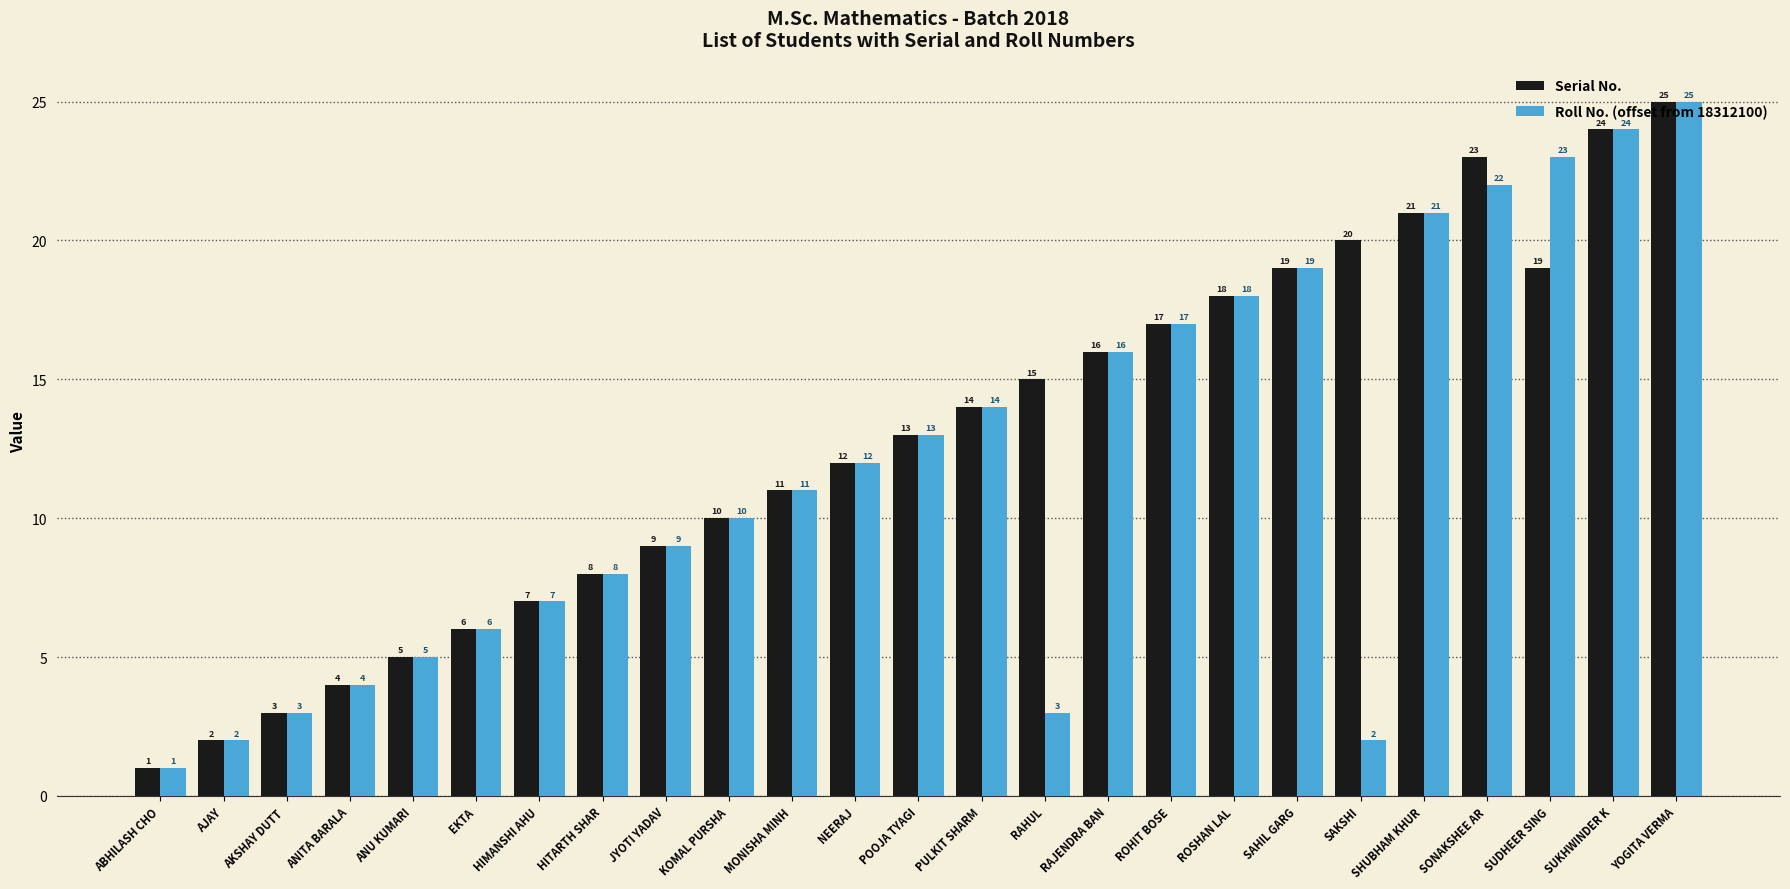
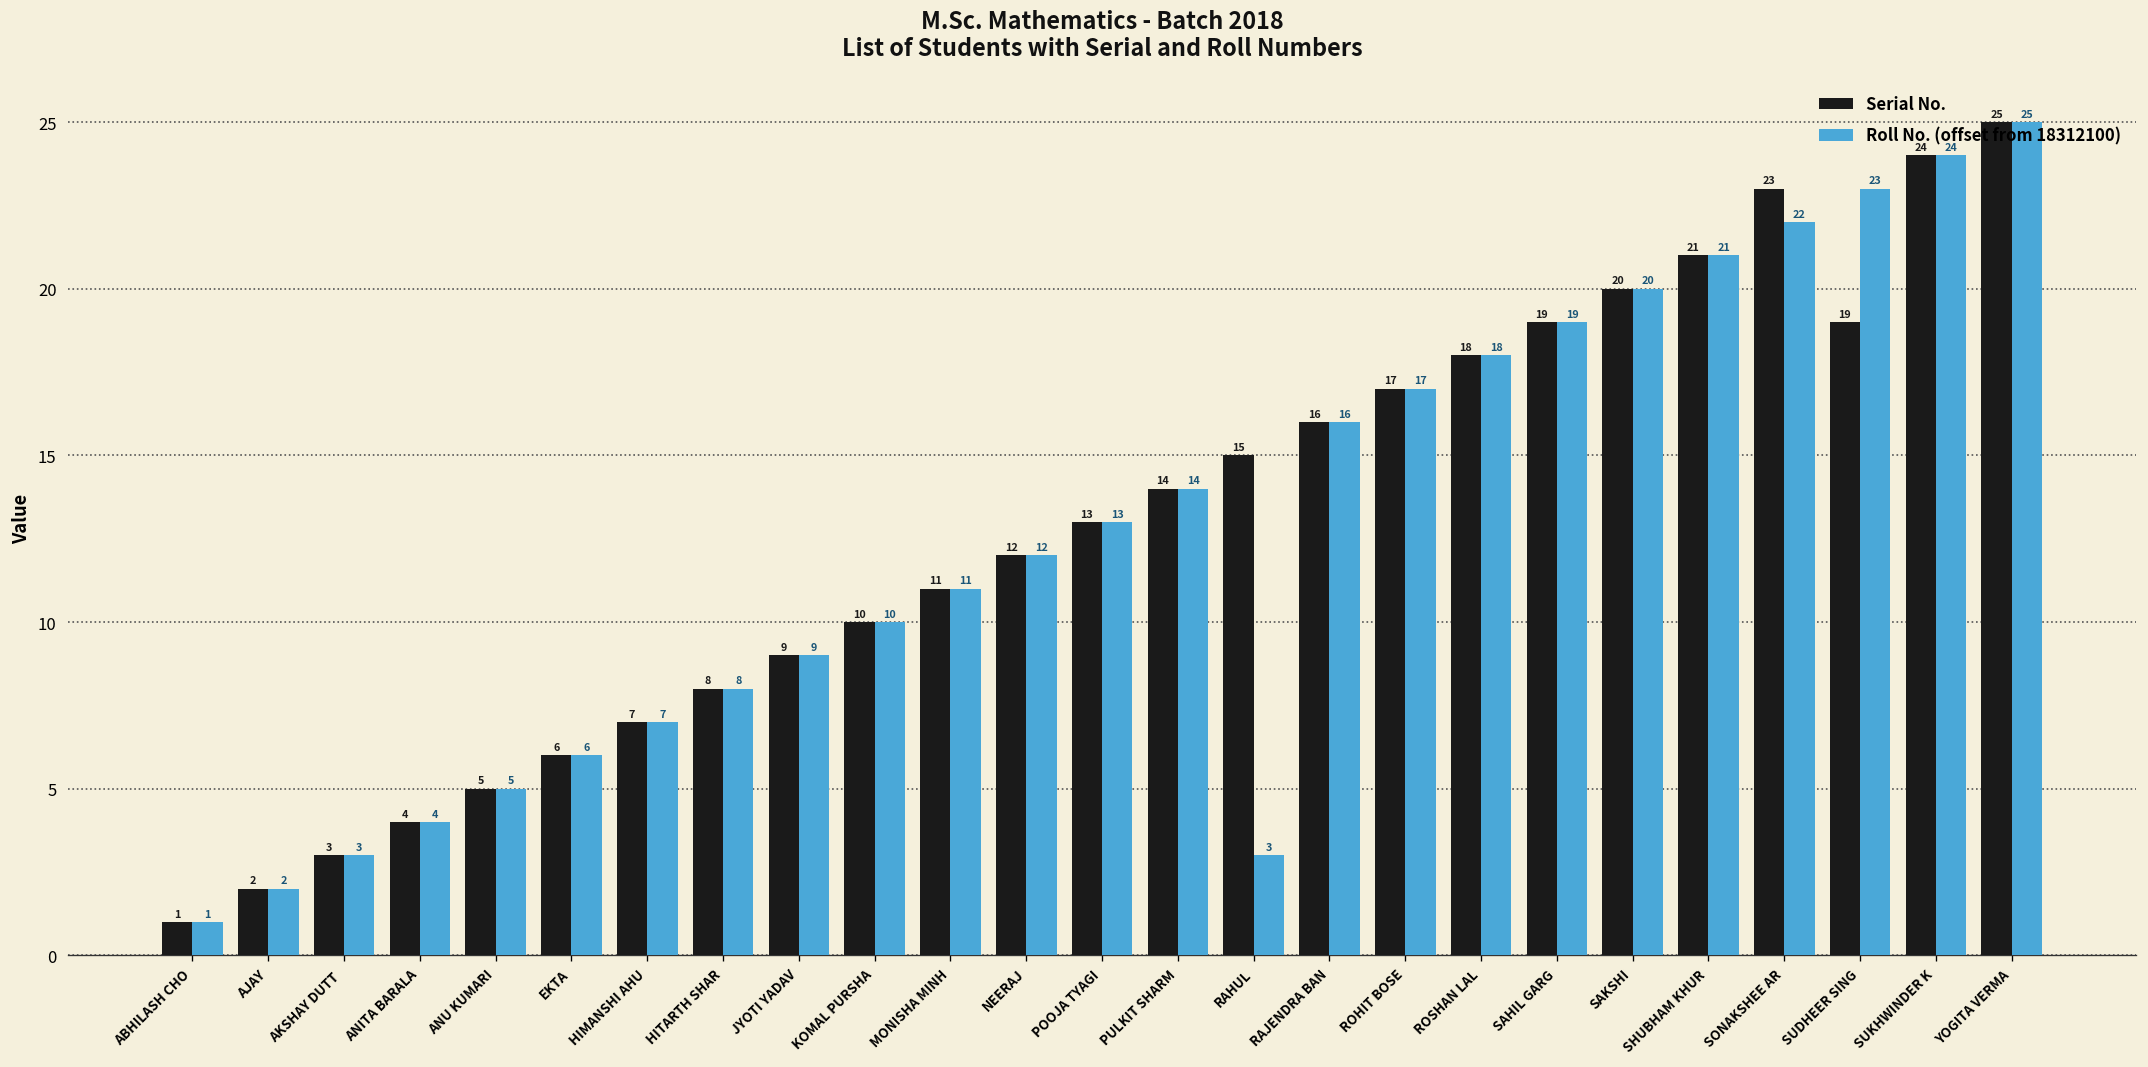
  {
    "Serial No.": {
      "ABHILASH CHO": 1,
      "AJAY": 2,
      "AKSHAY DUTT": 3,
      "ANITA BARALA": 4,
      "ANU KUMARI": 5,
      "EKTA": 6,
      "HIMANSHI AHU": 7,
      "HITARTH SHAR": 8,
      "JYOTI YADAV": 9,
      "KOMAL PURSHA": 10,
      "MONISHA MINH": 11,
      "NEERAJ": 12,
      "POOJA TYAGI": 13,
      "PULKIT SHARM": 14,
      "RAHUL": 15,
      "RAJENDRA BAN": 16,
      "ROHIT BOSE": 17,
      "ROSHAN LAL": 18,
      "SAHIL GARG": 19,
      "SAKSHI": 20,
      "SHUBHAM KHUR": 21,
      "SONAKSHEE AR": 23,
      "SUDHEER SING": 19,
      "SUKHWINDER K": 24,
      "YOGITA VERMA": 25
    },
    "Roll No. (offset from 18312100)": {
      "ABHILASH CHO": 1,
      "AJAY": 2,
      "AKSHAY DUTT": 3,
      "ANITA BARALA": 4,
      "ANU KUMARI": 5,
      "EKTA": 6,
      "HIMANSHI AHU": 7,
      "HITARTH SHAR": 8,
      "JYOTI YADAV": 9,
      "KOMAL PURSHA": 10,
      "MONISHA MINH": 11,
      "NEERAJ": 12,
      "POOJA TYAGI": 13,
      "PULKIT SHARM": 14,
      "RAHUL": 3,
      "RAJENDRA BAN": 16,
      "ROHIT BOSE": 17,
      "ROSHAN LAL": 18,
      "SAHIL GARG": 19,
-     "SAKSHI": 2,
+     "SAKSHI": 20,
      "SHUBHAM KHUR": 21,
      "SONAKSHEE AR": 22,
      "SUDHEER SING": 23,
      "SUKHWINDER K": 24,
      "YOGITA VERMA": 25
    }
  }
